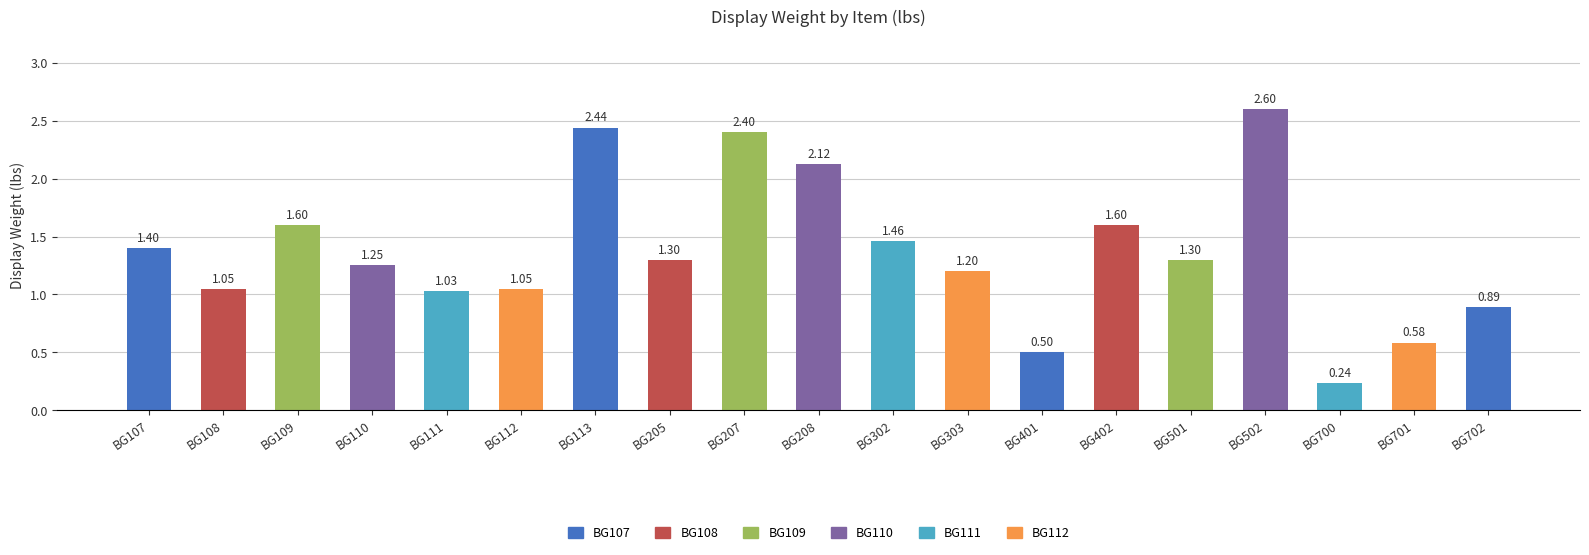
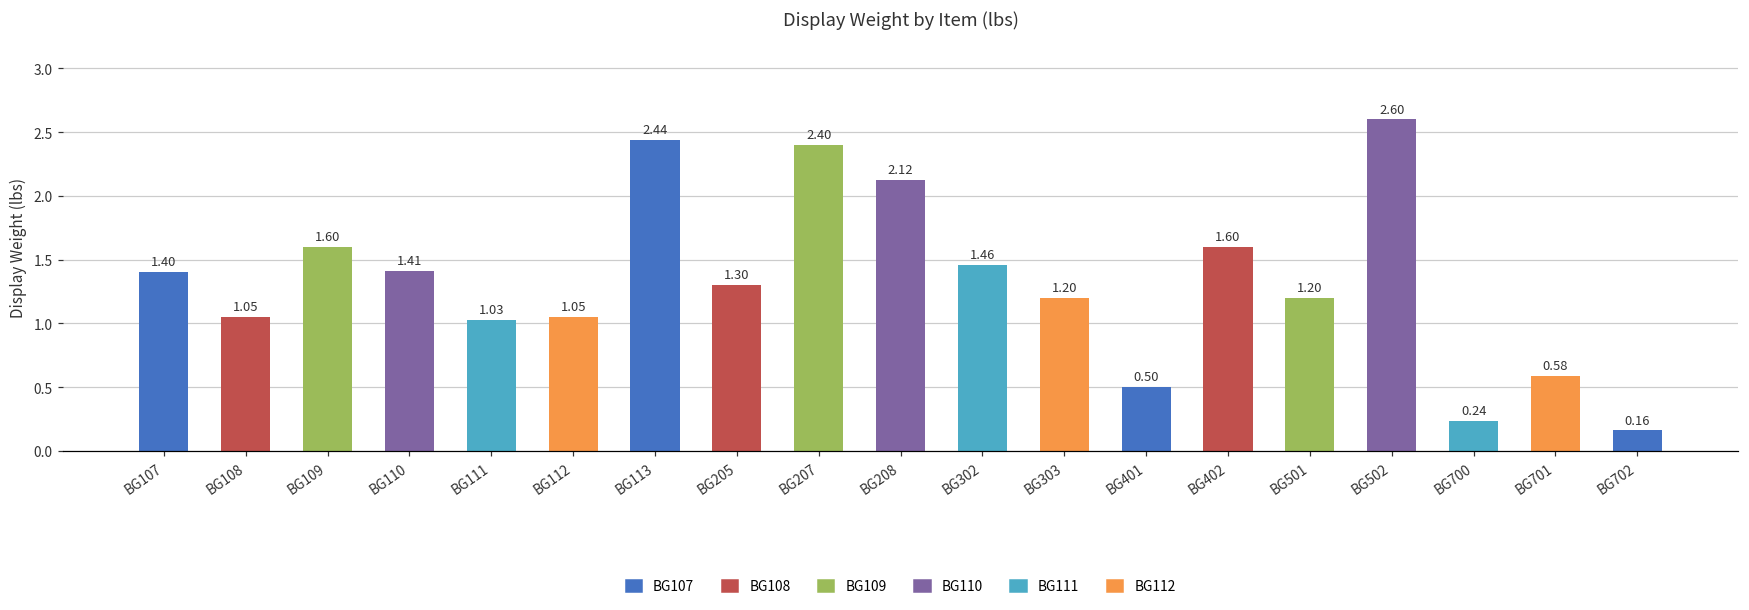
  {
    "BG107": 1.40,
    "BG108": 1.05,
    "BG109": 1.60,
-   "BG110": 1.25,
+   "BG110": 1.41,
    "BG111": 1.03,
    "BG112": 1.05,
    "BG113": 2.44,
    "BG205": 1.30,
    "BG207": 2.40,
    "BG208": 2.12,
    "BG302": 1.46,
    "BG303": 1.20,
    "BG401": 0.50,
    "BG402": 1.60,
-   "BG501": 1.30,
+   "BG501": 1.20,
    "BG502": 2.60,
    "BG700": 0.24,
    "BG701": 0.58,
-   "BG702": 0.89
+   "BG702": 0.16
  }
